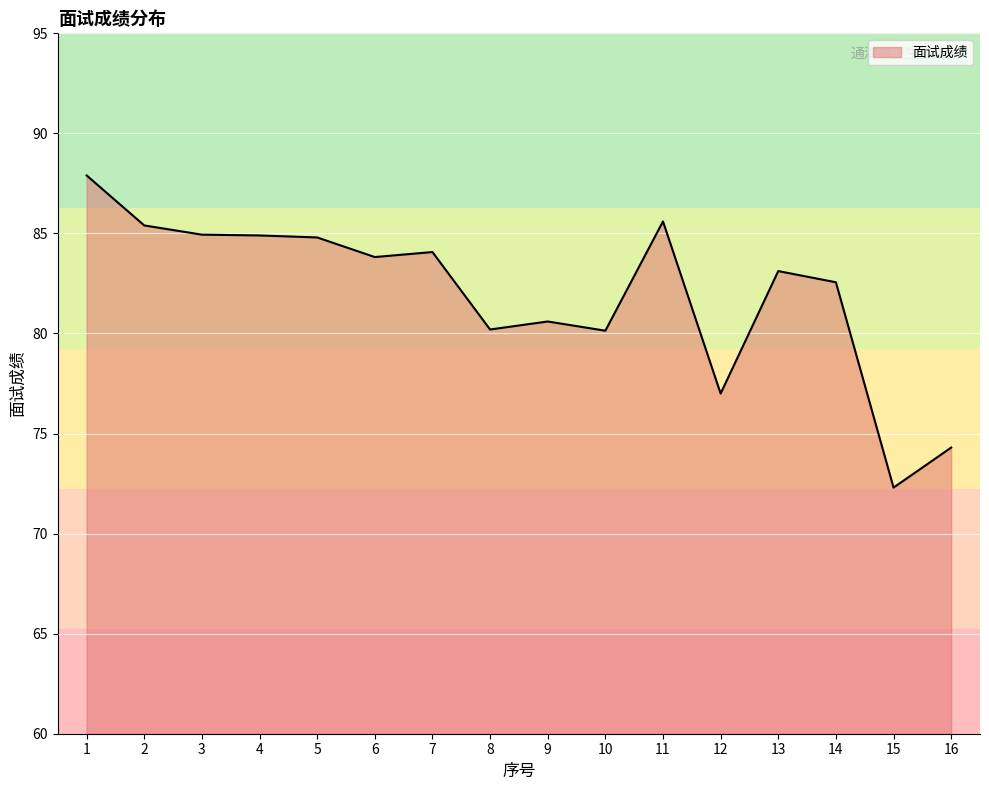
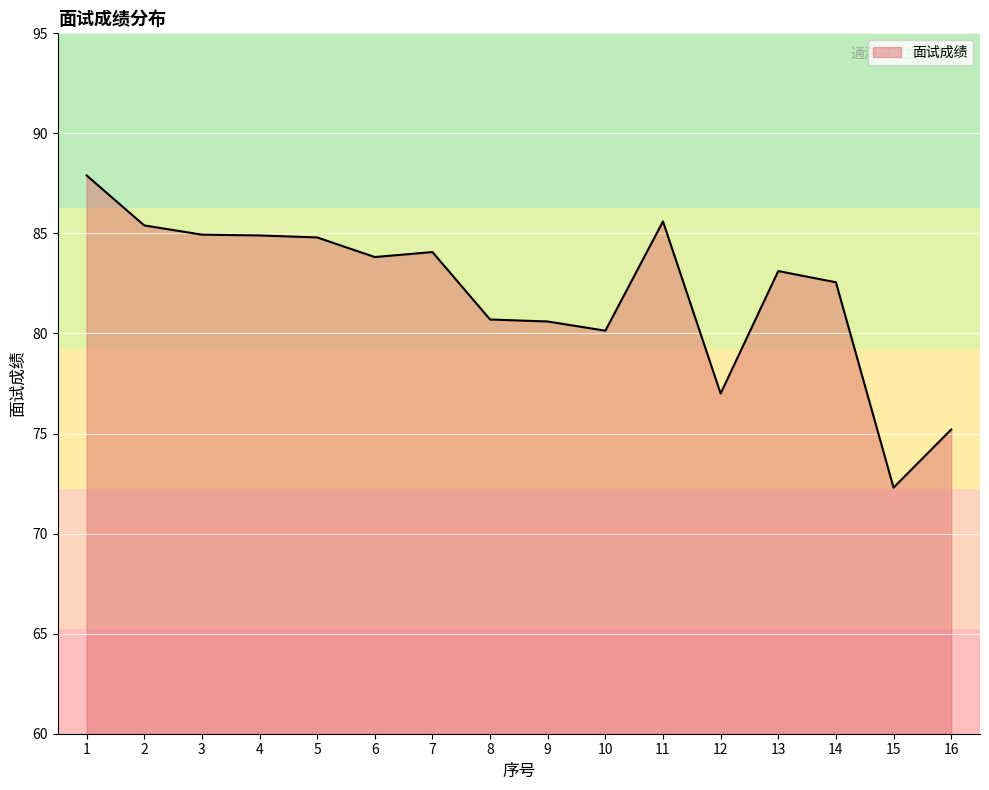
  {
    "1": 87.9,
    "2": 85.4,
    "3": 84.9,
    "4": 84.9,
    "5": 84.8,
    "6": 83.8,
    "7": 84.1,
-   "8": 80.2,
+   "8": 80.7,
    "9": 80.6,
    "10": 80.1,
    "11": 85.6,
    "12": 77.0,
    "13": 83.1,
    "14": 82.6,
    "15": 72.3,
-   "16": 74.3
+   "16": 75.2
  }
